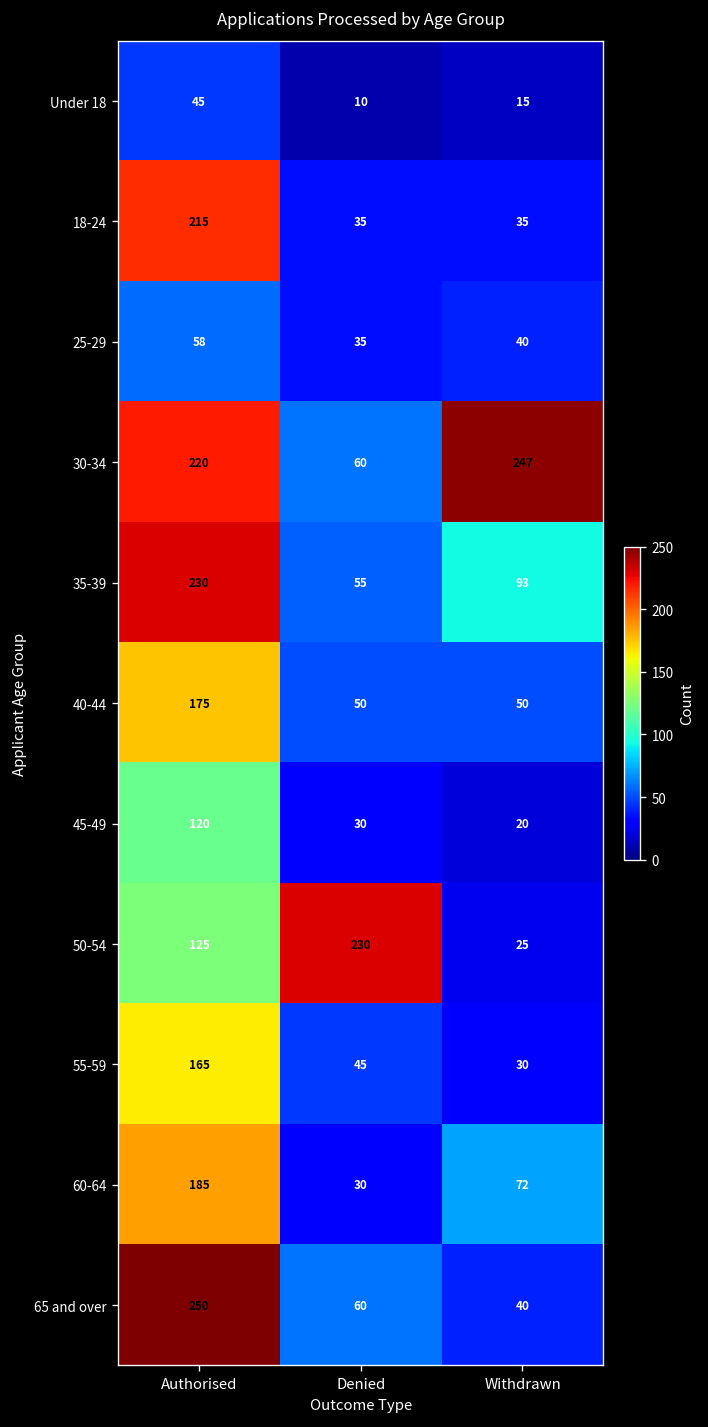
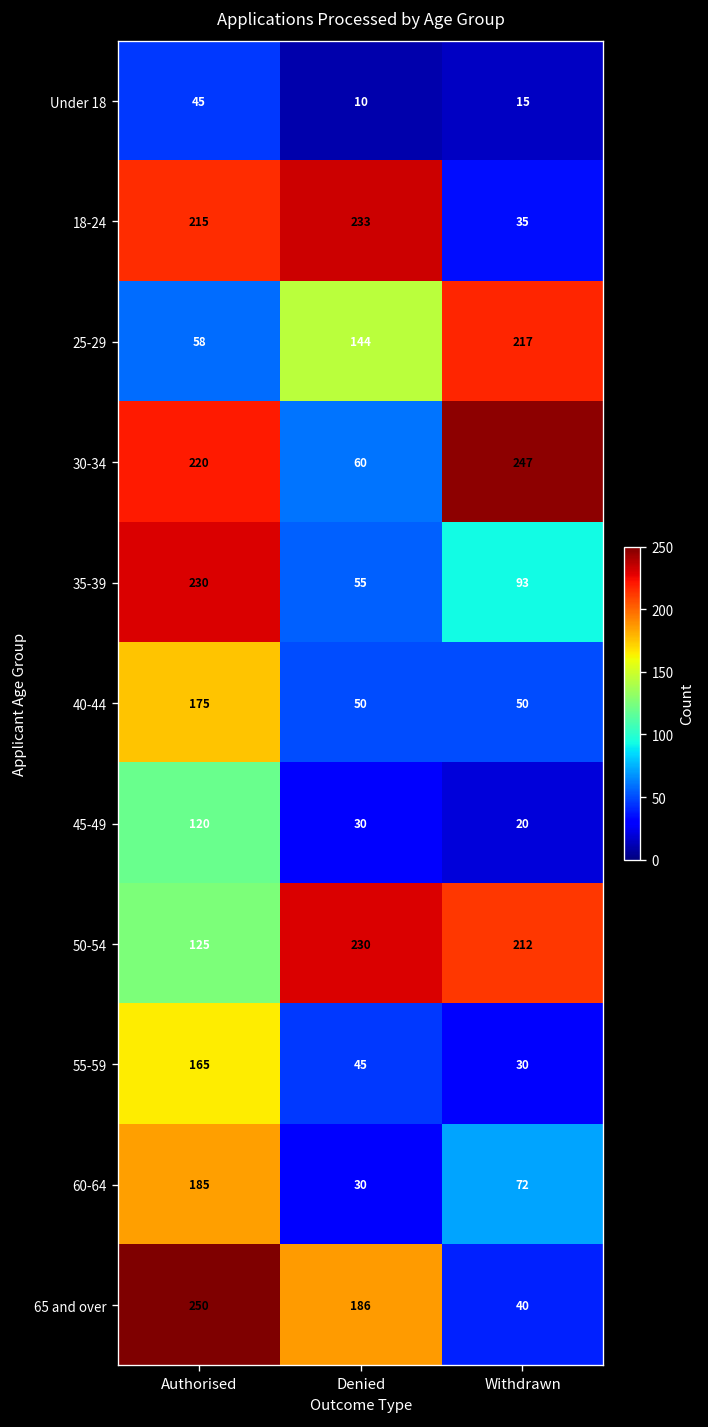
  {
    "Under 18": {
      "Authorised": 45,
      "Denied": 10,
      "Withdrawn": 15
    },
    "18-24": {
      "Authorised": 215,
-     "Denied": 35,
+     "Denied": 233,
      "Withdrawn": 35
    },
    "25-29": {
      "Authorised": 58,
-     "Denied": 35,
-     "Withdrawn": 40
+     "Denied": 144,
+     "Withdrawn": 217
    },
    "30-34": {
      "Authorised": 220,
      "Denied": 60,
      "Withdrawn": 247
    },
    "35-39": {
      "Authorised": 230,
      "Denied": 55,
      "Withdrawn": 93
    },
    "40-44": {
      "Authorised": 175,
      "Denied": 50,
      "Withdrawn": 50
    },
    "45-49": {
      "Authorised": 120,
      "Denied": 30,
      "Withdrawn": 20
    },
    "50-54": {
      "Authorised": 125,
      "Denied": 230,
-     "Withdrawn": 25
+     "Withdrawn": 212
    },
    "55-59": {
      "Authorised": 165,
      "Denied": 45,
      "Withdrawn": 30
    },
    "60-64": {
      "Authorised": 185,
      "Denied": 30,
      "Withdrawn": 72
    },
    "65 and over": {
      "Authorised": 250,
-     "Denied": 60,
+     "Denied": 186,
      "Withdrawn": 40
    }
  }
